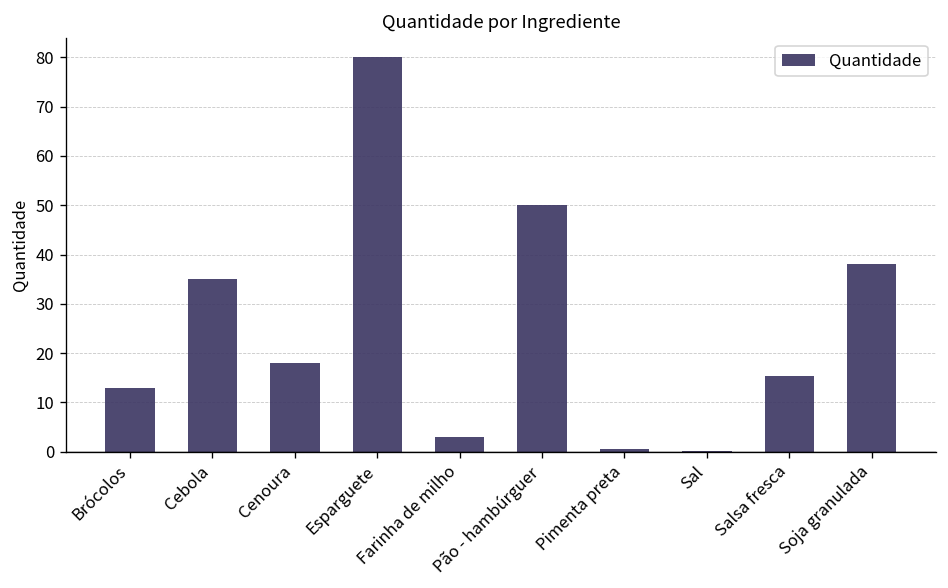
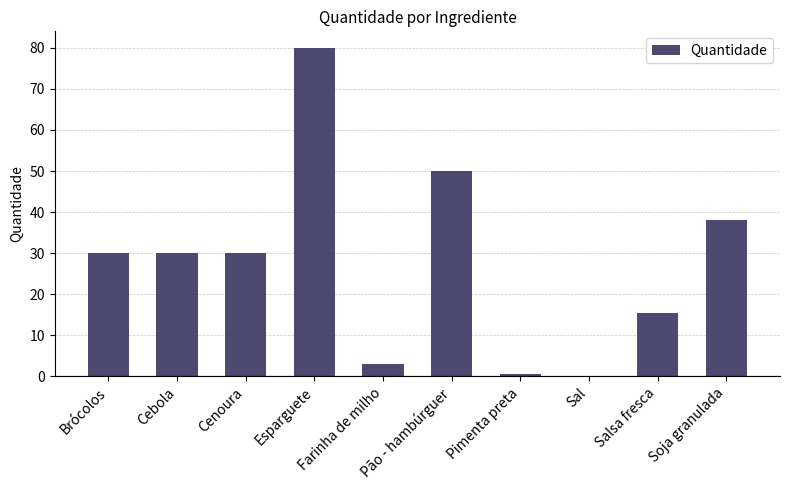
  {
-   "Brócolos": 13,
-   "Cebola": 35,
-   "Cenoura": 18,
+   "Brócolos": 30,
+   "Cebola": 30,
+   "Cenoura": 30,
    "Esparguete": 80,
    "Farinha de milho": 3,
    "Pão - hambúrguer": 50,
    "Salsa fresca": 15,
    "Soja granulada": 38
  }
